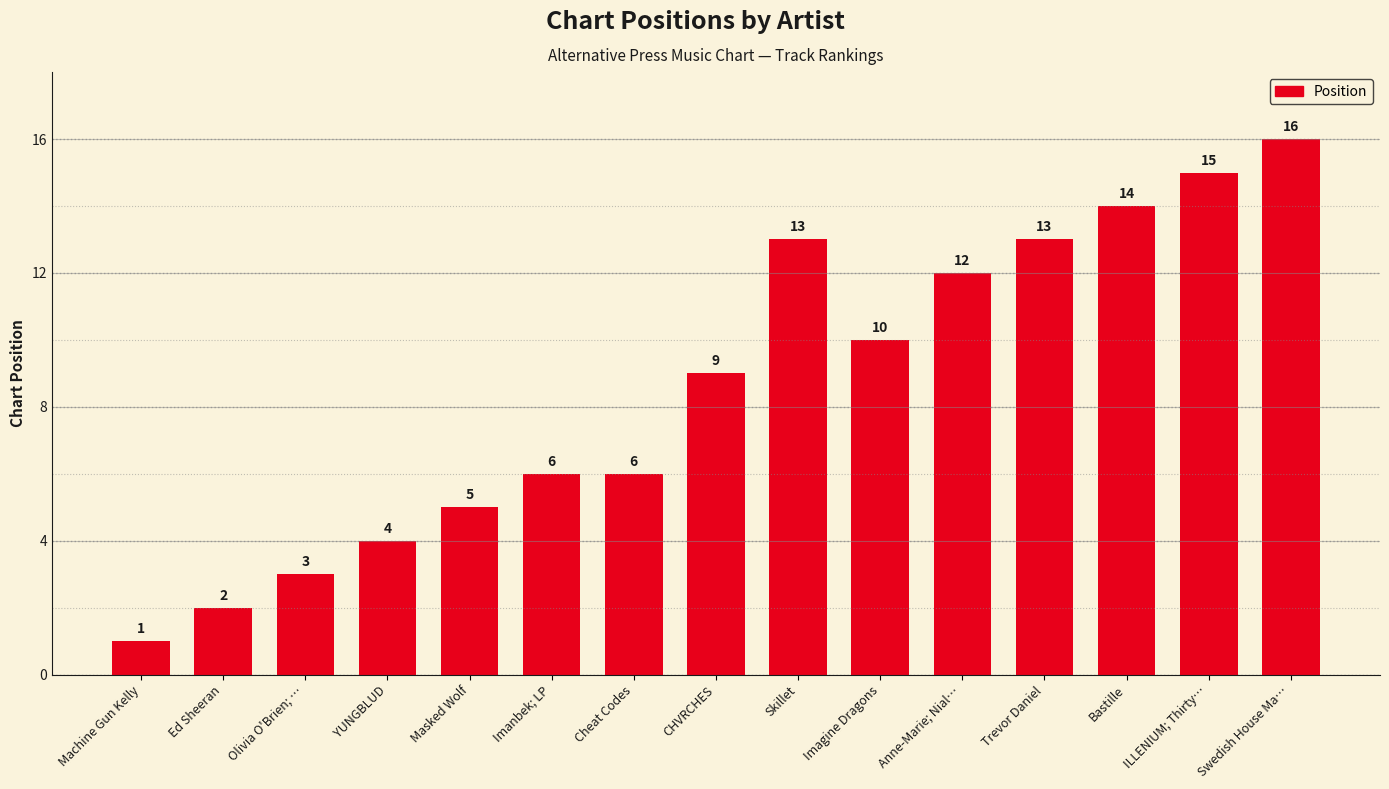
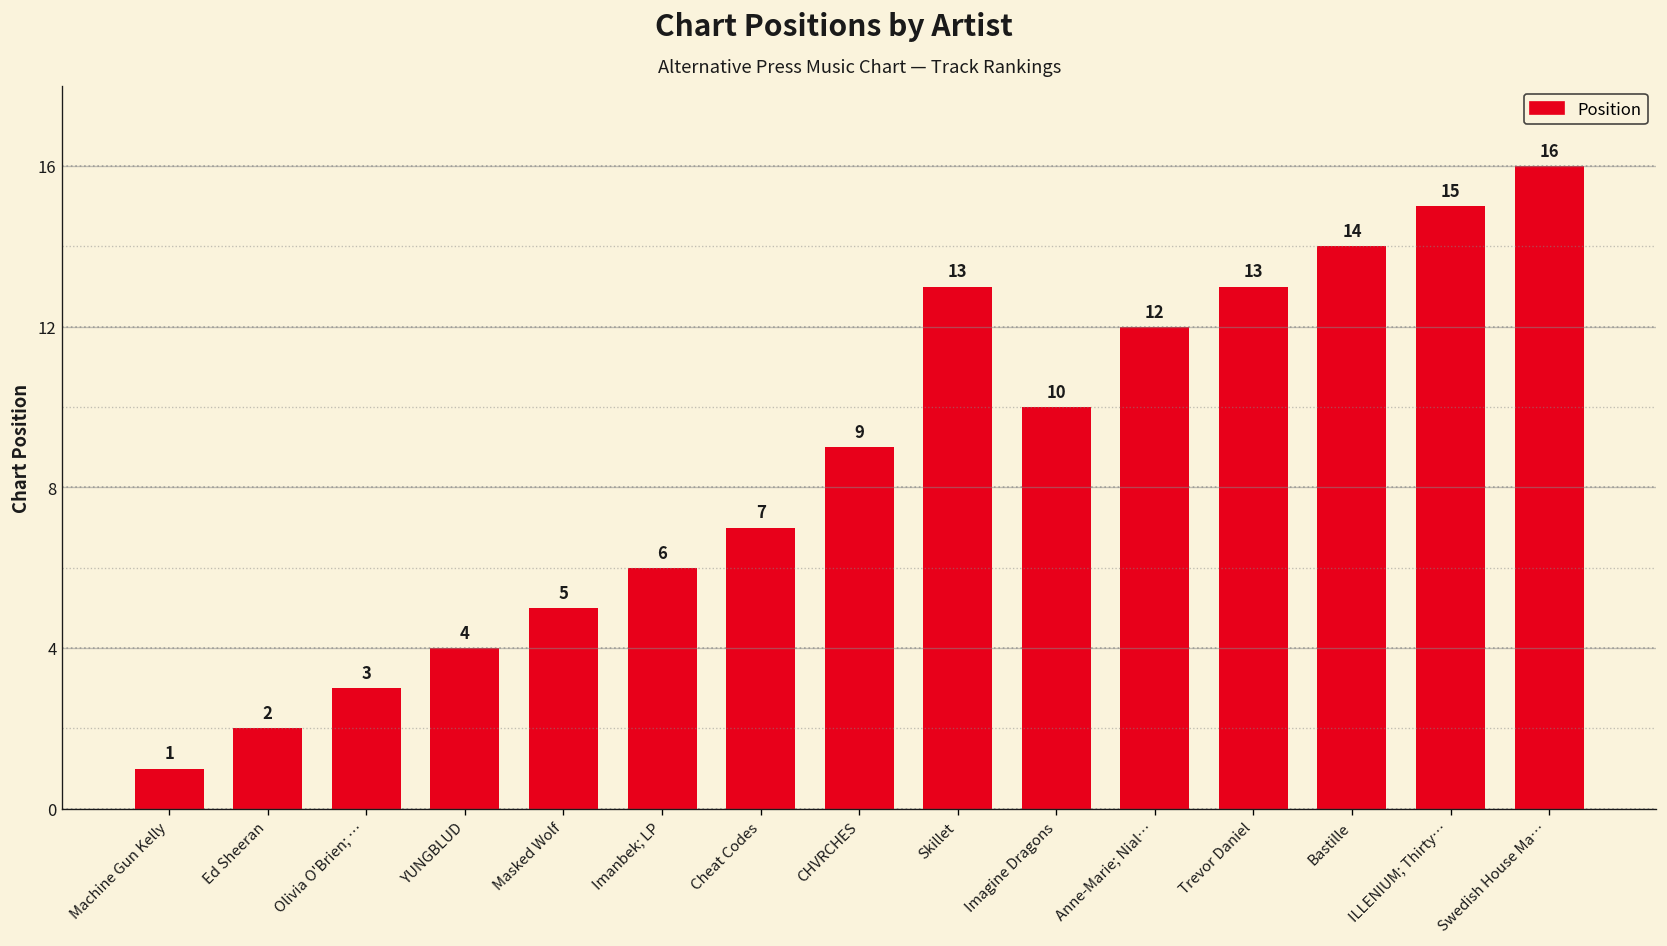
  {
    "Machine Gun Kelly": 1,
    "Ed Sheeran": 2,
    "Olivia O'Brien; …": 3,
    "YUNGBLUD": 4,
    "Masked Wolf": 5,
    "Imanbek; LP": 6,
-   "Cheat Codes": 6,
+   "Cheat Codes": 7,
    "CHVRCHES": 9,
    "Skillet": 13,
    "Imagine Dragons": 10,
    "Anne-Marie; Nial…": 12,
    "Trevor Daniel": 13,
    "Bastille": 14,
    "ILLENIUM; Thirty…": 15,
    "Swedish House Ma…": 16
  }
